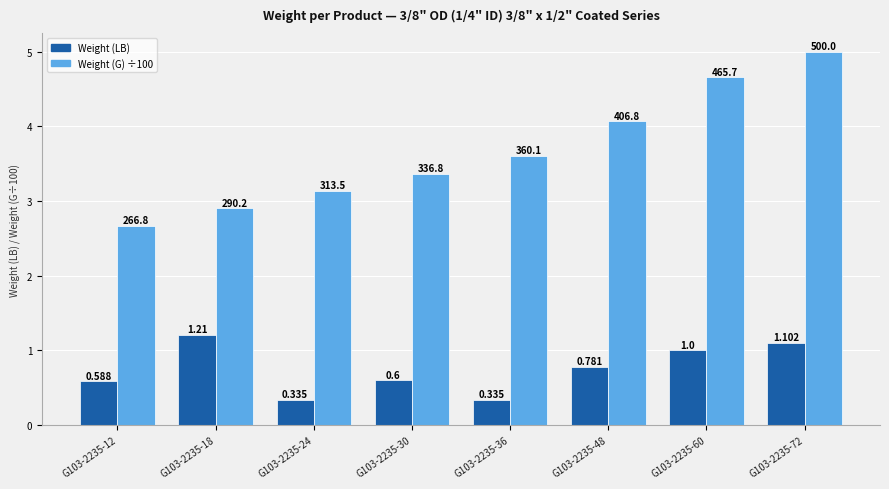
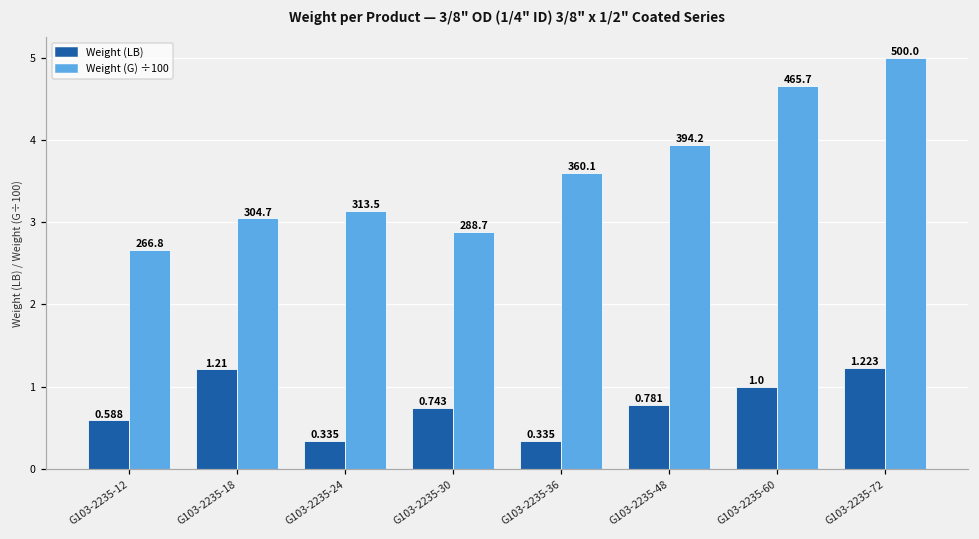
  {
    "Weight (LB)": {
      "G103-2235-12": 0.588,
      "G103-2235-18": 1.21,
      "G103-2235-24": 0.335,
-     "G103-2235-30": 0.6,
+     "G103-2235-30": 0.743,
      "G103-2235-36": 0.335,
      "G103-2235-48": 0.781,
      "G103-2235-60": 1.0,
-     "G103-2235-72": 1.102
+     "G103-2235-72": 1.223
    },
    "Weight (G) ÷100": {
-     "G103-2235-18": 290.2,
-     "G103-2235-30": 336.8,
-     "G103-2235-48": 406.8
+     "G103-2235-18": 304.7,
+     "G103-2235-30": 288.7,
+     "G103-2235-48": 394.2
    }
  }
